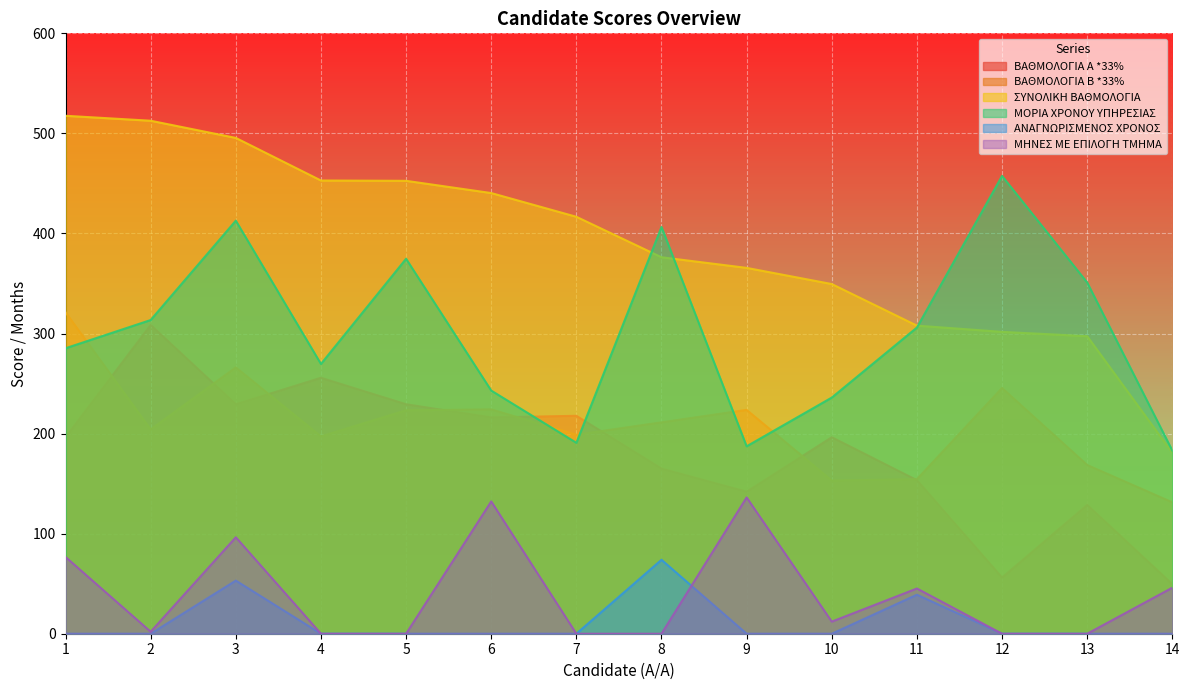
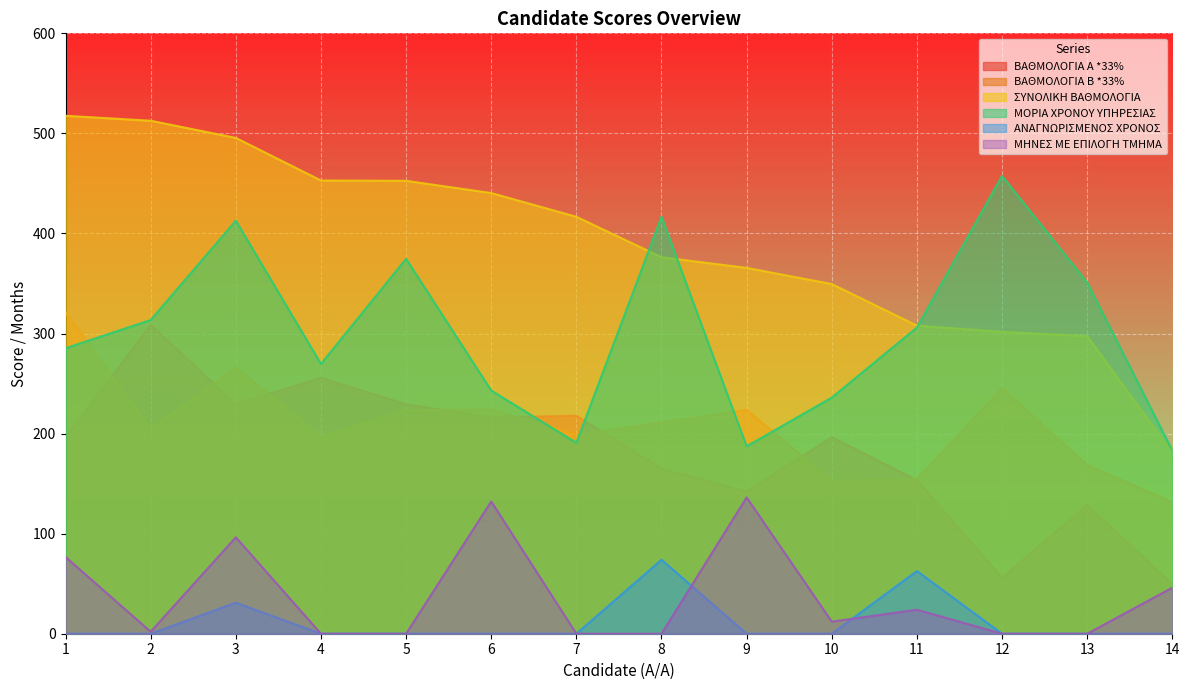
  {
    "ΜΟΡΙΑ ΧΡΟΝΟΥ ΥΠΗΡΕΣΙΑΣ": {
      "1": 285,
      "2": 314,
      "3": 413,
      "4": 270,
      "5": 375,
      "6": 243,
      "7": 191,
-     "8": 407,
+     "8": 417,
      "9": 187,
      "10": 236,
      "12": 458,
      "13": 351
    },
    "ΑΝΑΓΝΩΡΙΣΜΕΝΟΣ ΧΡΟΝΟΣ": {
      "1": 0,
-     "3": 53,
+     "3": 31,
      "6": 0,
      "8": 74,
      "9": 0,
      "10": 0,
-     "11": 39,
+     "11": 63,
      "14": 0
    },
    "ΜΗΝΕΣ ΜΕ ΕΠΙΛΟΓΗ ΤΜΗΜΑ": {
      "1": 77,
      "3": 96,
      "6": 132,
      "8": 0,
      "9": 136,
      "10": 12,
-     "11": 45,
+     "11": 24,
      "14": 46
    }
  }
